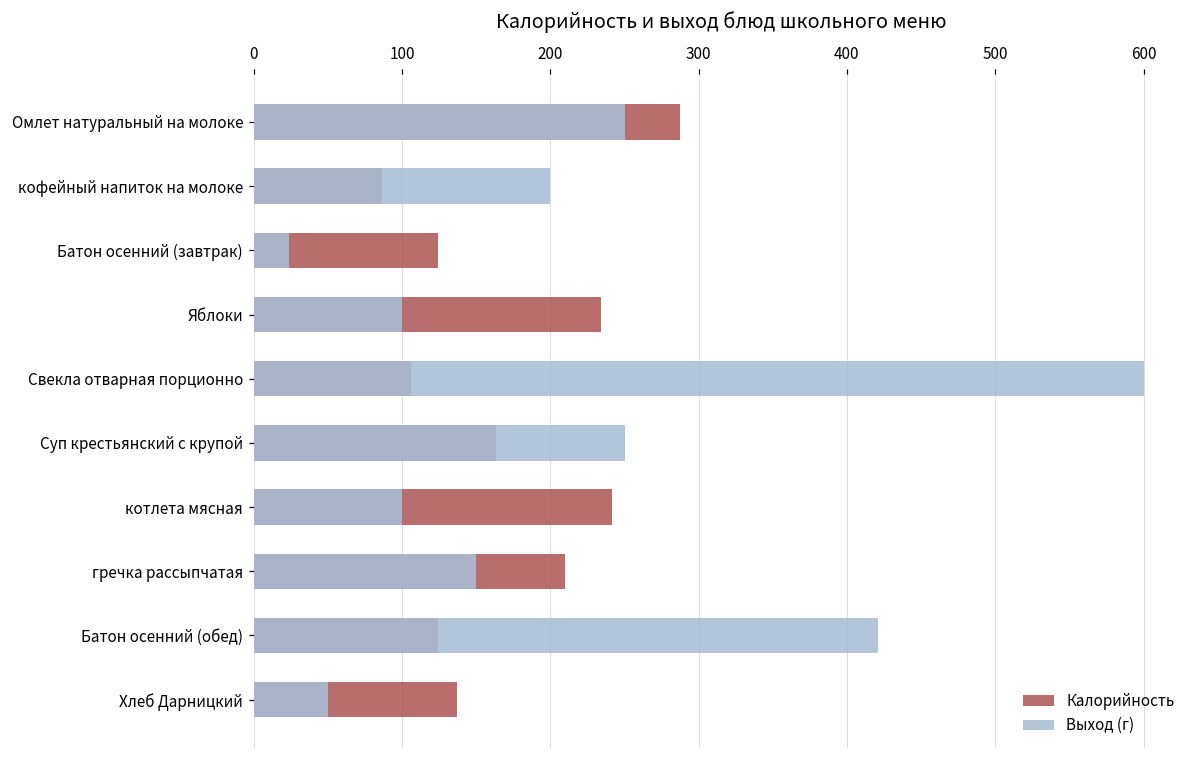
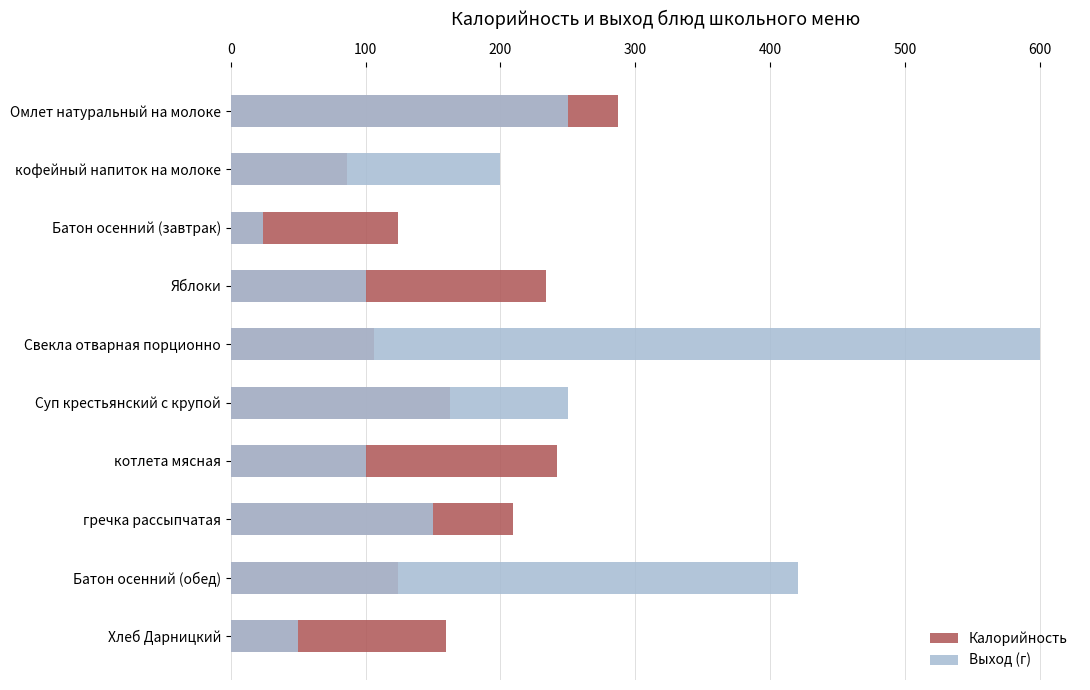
  {
    "Калорийность": {
      "Омлет натуральный на молоке": 287,
      "Батон осенний (завтрак)": 124,
      "Яблоки": 234,
      "котлета мясная": 242,
      "гречка рассыпчатая": 210,
-     "Хлеб Дарницкий": 137
+     "Хлеб Дарницкий": 160
    },
    "Выход (г)": {
      "кофейный напиток на молоке": 200,
      "Свекла отварная порционно": 600,
      "Суп крестьянский с крупой": 250,
      "Батон осенний (обед)": 421
    }
  }
